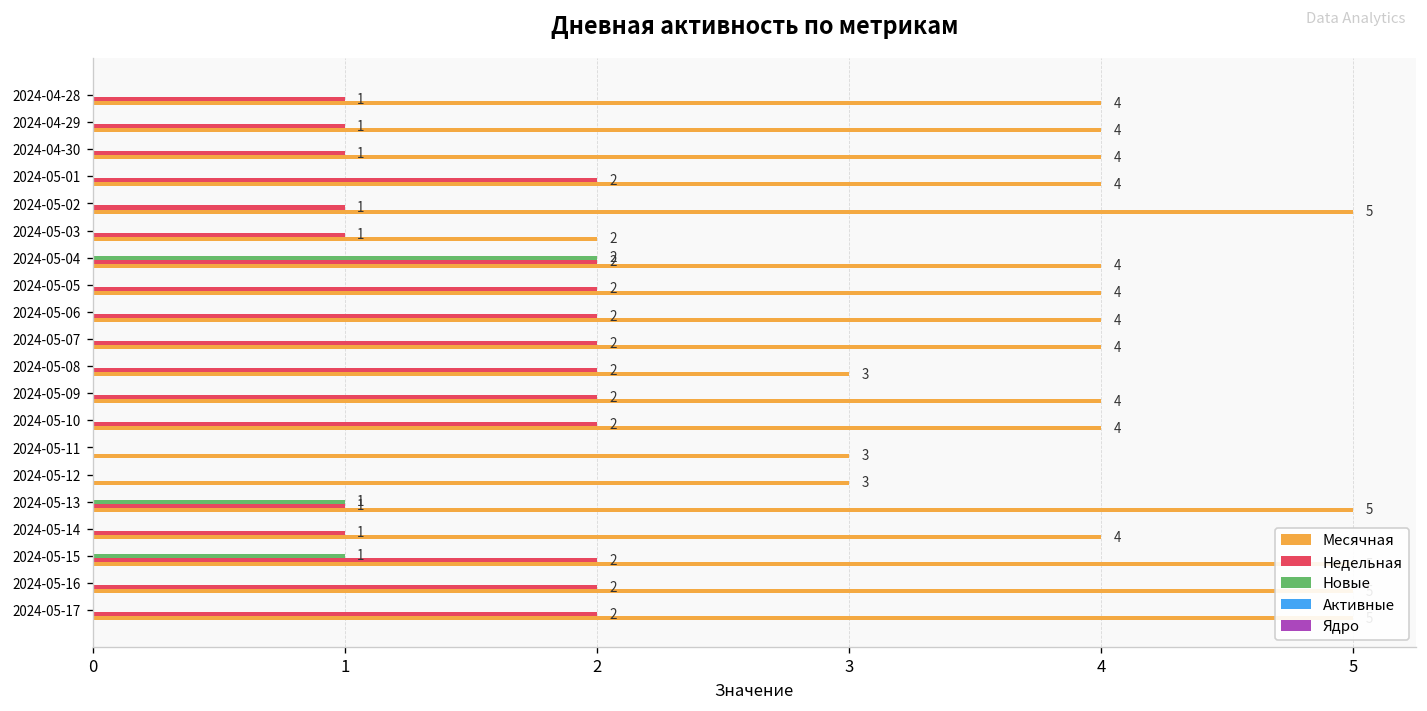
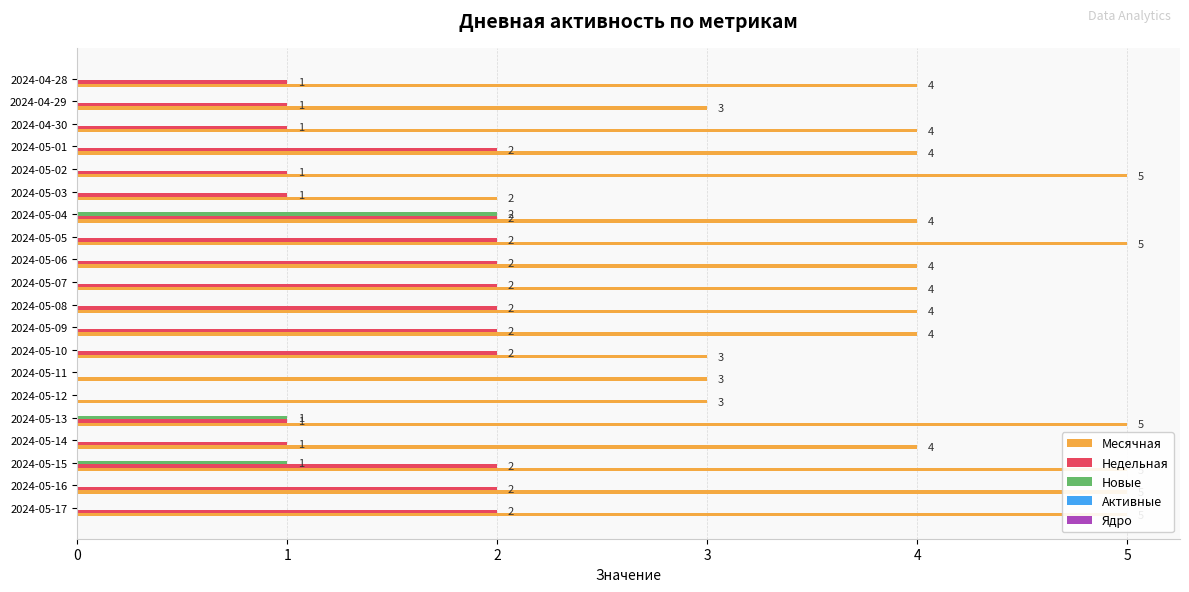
  {
    "Месячная": {
      "2024-04-28": 4,
-     "2024-04-29": 4,
+     "2024-04-29": 3,
      "2024-04-30": 4,
      "2024-05-01": 4,
      "2024-05-02": 5,
      "2024-05-03": 2,
      "2024-05-04": 4,
-     "2024-05-05": 4,
+     "2024-05-05": 5,
      "2024-05-06": 4,
      "2024-05-07": 4,
-     "2024-05-08": 3,
+     "2024-05-08": 4,
      "2024-05-09": 4,
-     "2024-05-10": 4,
+     "2024-05-10": 3,
      "2024-05-11": 3,
      "2024-05-12": 3,
      "2024-05-13": 5,
      "2024-05-14": 4
    },
    "Недельная": {
      "2024-04-28": 1,
      "2024-04-29": 1,
      "2024-04-30": 1,
      "2024-05-01": 2,
      "2024-05-02": 1,
      "2024-05-03": 1,
      "2024-05-05": 2,
      "2024-05-06": 2,
      "2024-05-07": 2,
      "2024-05-08": 2,
      "2024-05-09": 2,
      "2024-05-10": 2,
      "2024-05-14": 1,
      "2024-05-15": 2,
      "2024-05-16": 2,
      "2024-05-17": 2
    },
    "Новые": {
      "2024-05-15": 1
    },
    "Активные": {
      "2024-04-28": 0.00,
      "2024-04-29": 0.00,
      "2024-04-30": 0.00,
      "2024-05-01": 0.00,
      "2024-05-02": 0.00,
      "2024-05-03": 0.00,
      "2024-05-04": 0.00,
      "2024-05-05": 0.00,
      "2024-05-06": 0.00,
      "2024-05-07": 0.00,
      "2024-05-08": 0.00,
      "2024-05-09": 0.00,
      "2024-05-10": 0.00,
      "2024-05-11": 0.00,
      "2024-05-12": 0.00,
      "2024-05-13": 0.00,
      "2024-05-14": 0.00,
      "2024-05-15": 0.00,
      "2024-05-16": 0.00,
      "2024-05-17": 0.00
    },
    "Ядро": {
      "2024-04-28": 0.00,
      "2024-04-29": 0.00,
      "2024-04-30": 0.00,
      "2024-05-01": 0.00,
      "2024-05-02": 0.00,
      "2024-05-03": 0.00,
      "2024-05-04": 0.00,
      "2024-05-05": 0.00,
      "2024-05-06": 0.00,
      "2024-05-07": 0.00,
      "2024-05-08": 0.00,
      "2024-05-09": 0.00,
      "2024-05-10": 0.00,
      "2024-05-11": 0.00,
      "2024-05-12": 0.00,
      "2024-05-13": 0.00,
      "2024-05-14": 0.00,
      "2024-05-15": 0.00,
      "2024-05-16": 0.00,
      "2024-05-17": 0.00
    }
  }
